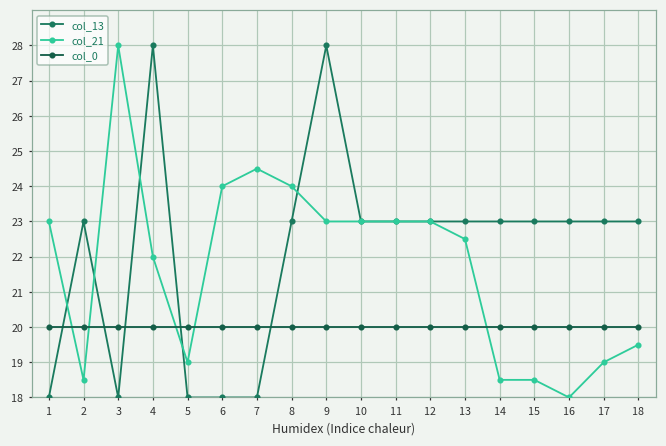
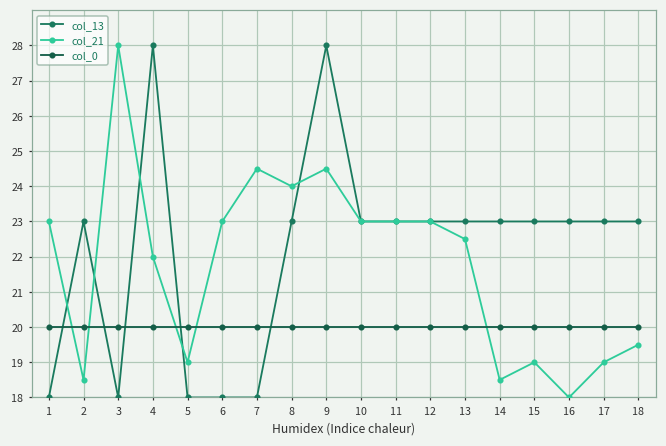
  {
    "col_21": {
      "1": 23.0,
      "2": 18.5,
      "3": 28.0,
      "4": 22.0,
      "5": 19.0,
-     "6": 24.0,
+     "6": 23.0,
      "7": 24.5,
      "8": 24.0,
-     "9": 23.0,
+     "9": 24.5,
      "13": 22.5,
      "14": 18.5,
-     "15": 18.5,
+     "15": 19.0,
      "16": 18.0,
      "17": 19.0,
      "18": 19.5
    }
  }
